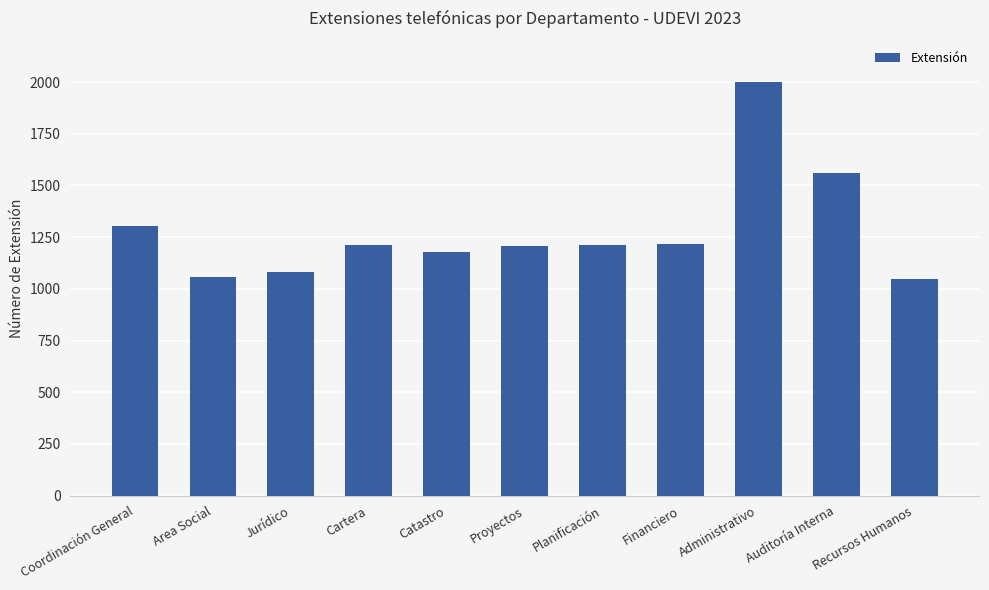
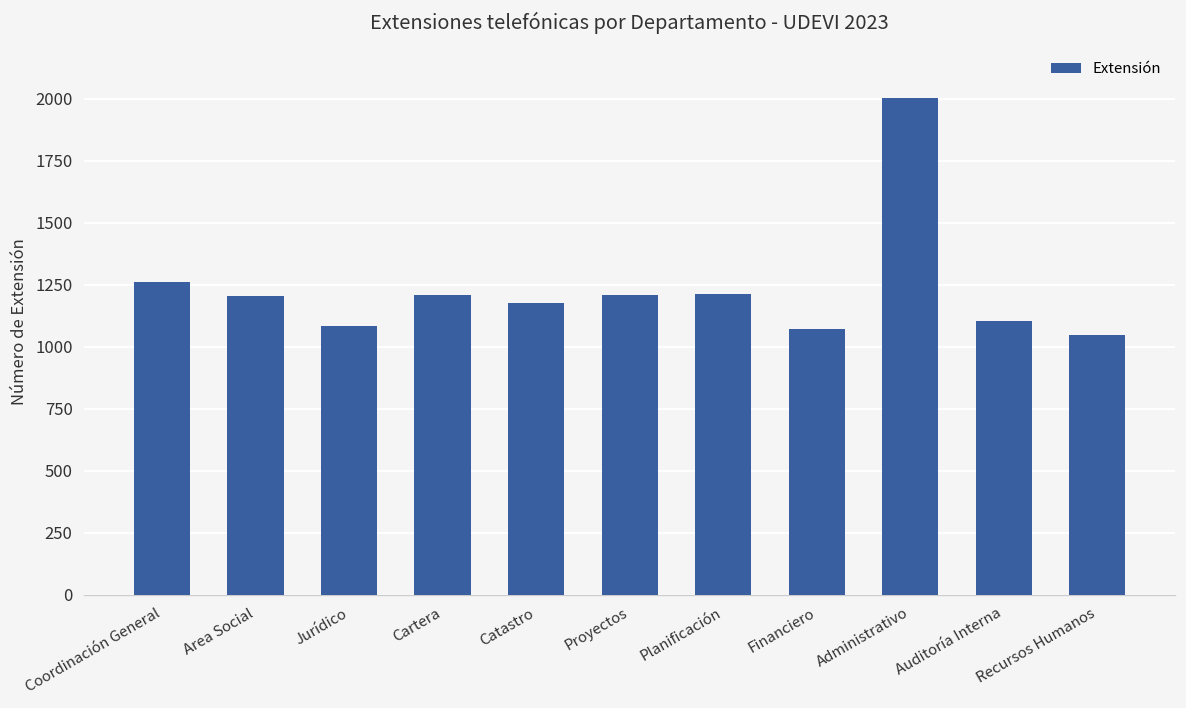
  {
-   "Coordinación General": 1300,
-   "Area Social": 1060,
+   "Coordinación General": 1260,
+   "Area Social": 1210,
    "Jurídico": 1080,
    "Cartera": 1210,
    "Catastro": 1180,
    "Proyectos": 1210,
    "Planificación": 1210,
-   "Financiero": 1220,
+   "Financiero": 1070,
    "Administrativo": 2000,
-   "Auditoría Interna": 1560,
+   "Auditoría Interna": 1100,
    "Recursos Humanos": 1050
  }
